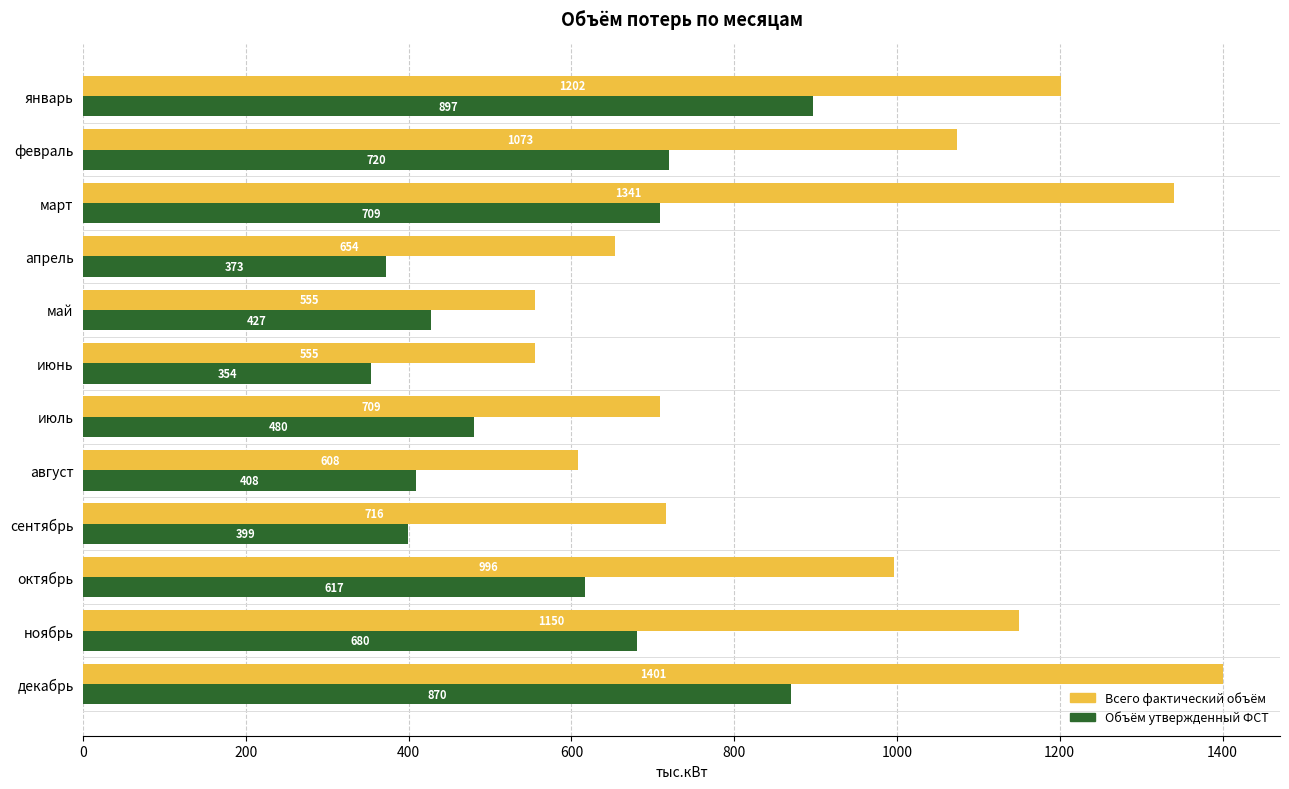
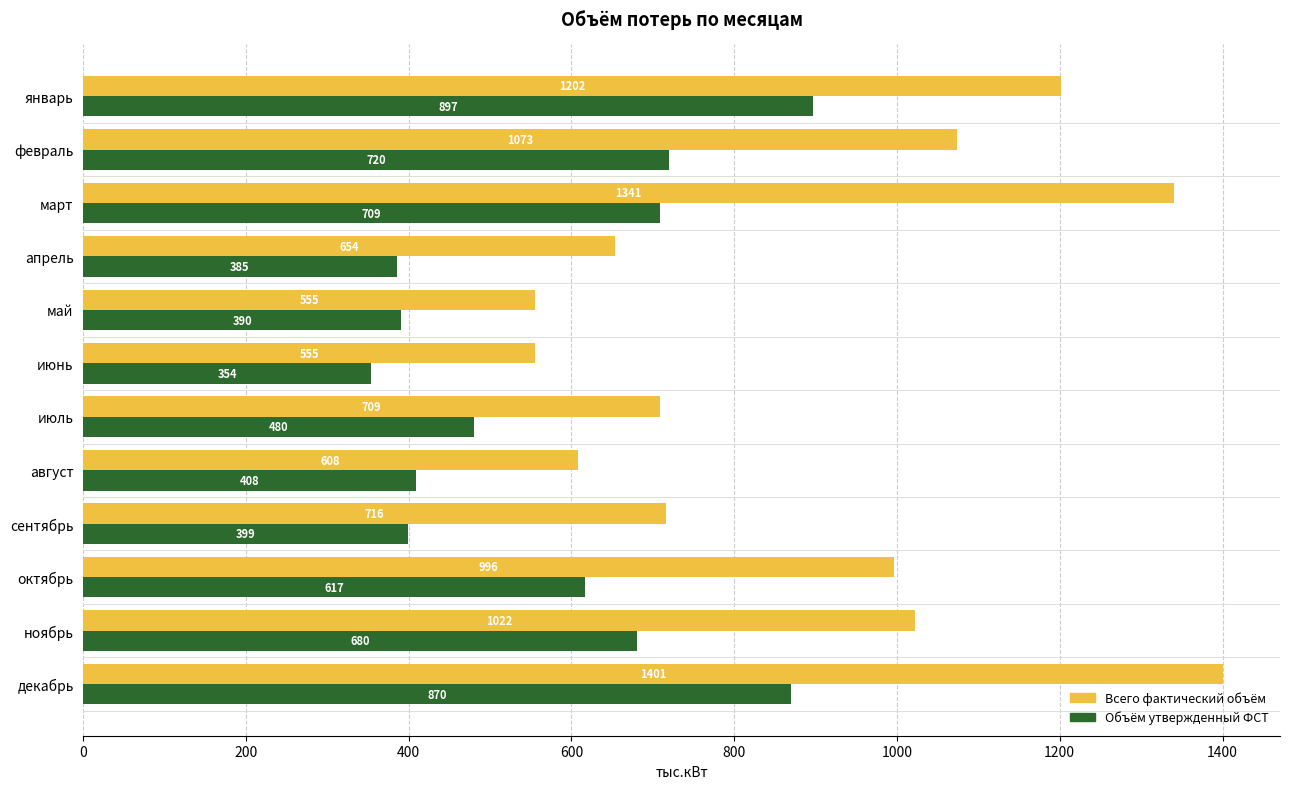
  {
    "Объём утвержденный ФСТ": {
      "январь": 897,
      "февраль": 720,
      "март": 709,
-     "апрель": 373,
-     "май": 427,
+     "апрель": 385,
+     "май": 390,
      "июнь": 354,
      "июль": 480,
      "август": 408,
      "сентябрь": 399,
      "октябрь": 617,
      "ноябрь": 680,
      "декабрь": 870
    },
    "Всего фактический объём": {
      "январь": 1202,
      "февраль": 1073,
      "март": 1341,
      "апрель": 654,
      "май": 555,
      "июнь": 555,
      "июль": 709,
      "август": 608,
      "сентябрь": 716,
      "октябрь": 996,
-     "ноябрь": 1150,
+     "ноябрь": 1022,
      "декабрь": 1401
    }
  }
